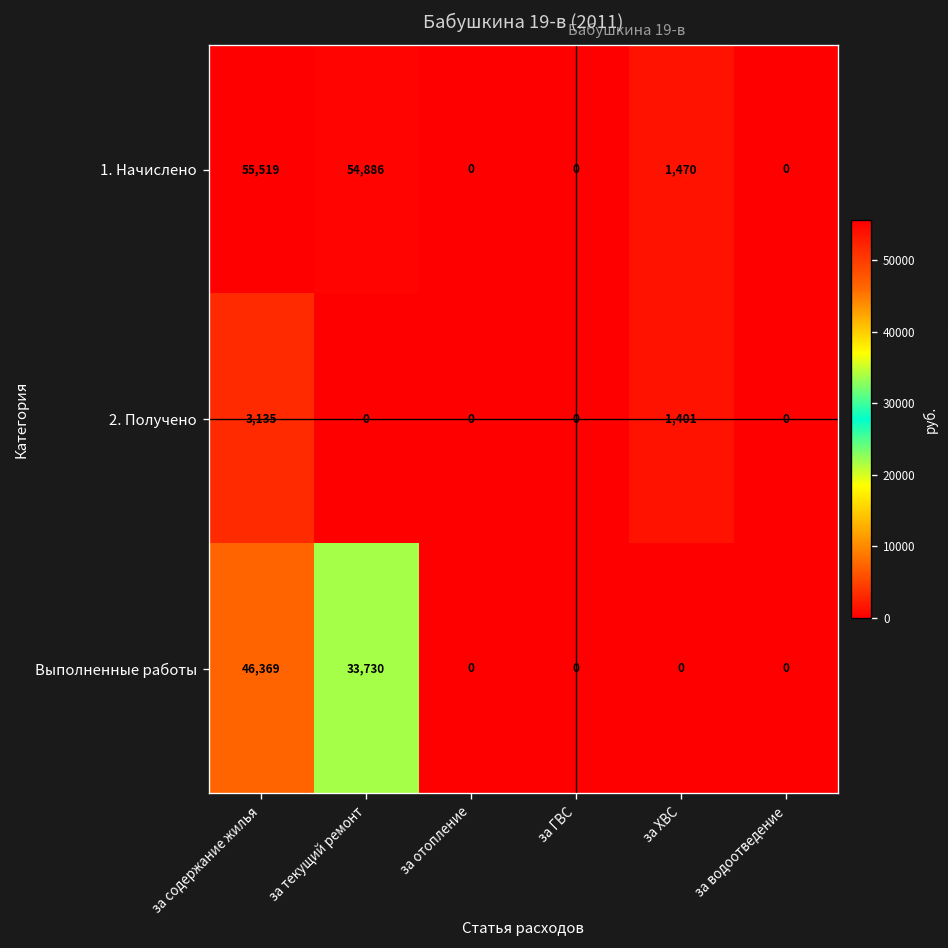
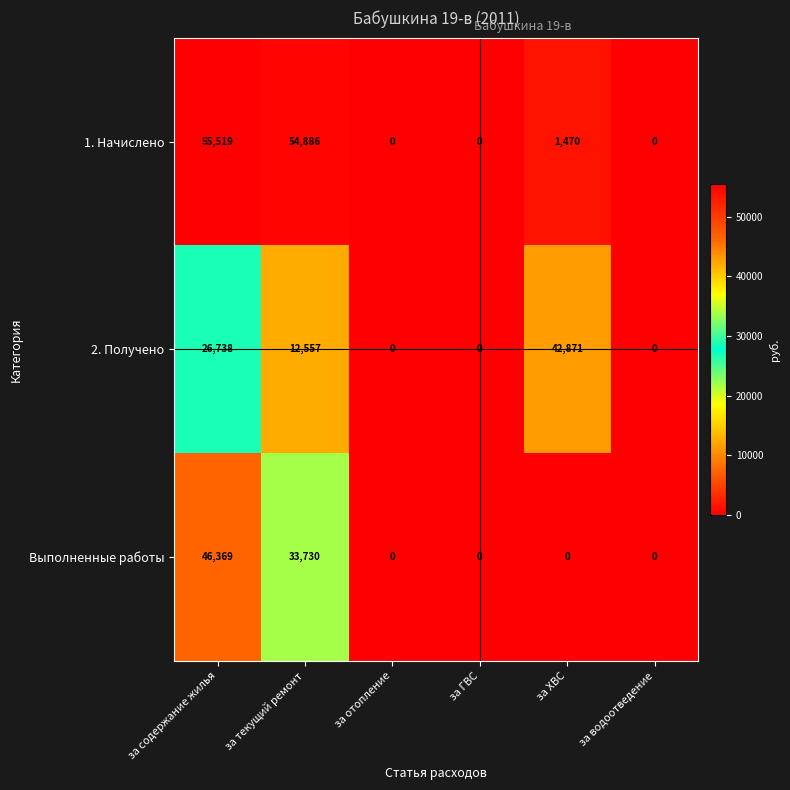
  {
    "1. Начислено": {
      "за содержание жилья": "55,519",
      "за текущий ремонт": "54,886",
      "за отопление": "0",
      "за ГВС": "0",
      "за ХВС": "1,470",
      "за водоотведение": "0"
    },
    "2. Получено": {
-     "за содержание жилья": "3,135",
-     "за текущий ремонт": "0",
+     "за содержание жилья": "26,738",
+     "за текущий ремонт": "12,557",
      "за отопление": "0",
      "за ГВС": "0",
-     "за ХВС": "1,401",
+     "за ХВС": "42,871",
      "за водоотведение": "0"
    },
    "Выполненные работы": {
      "за содержание жилья": "46,369",
      "за текущий ремонт": "33,730",
      "за отопление": "0",
      "за ГВС": "0",
      "за ХВС": "0",
      "за водоотведение": "0"
    }
  }
